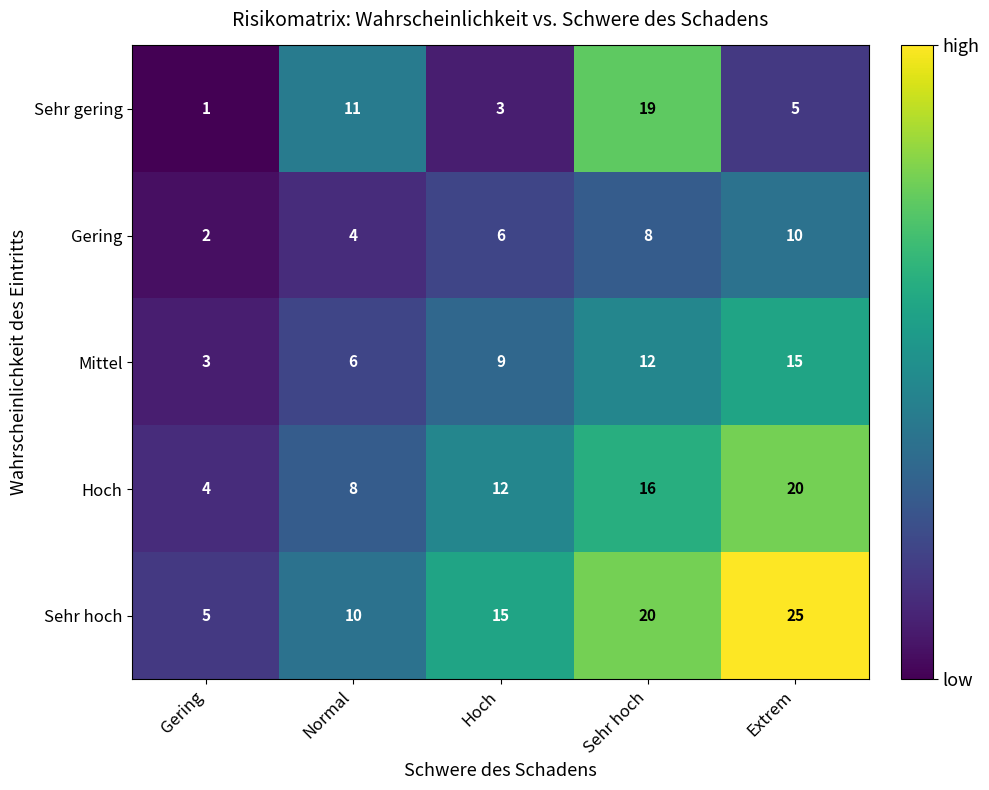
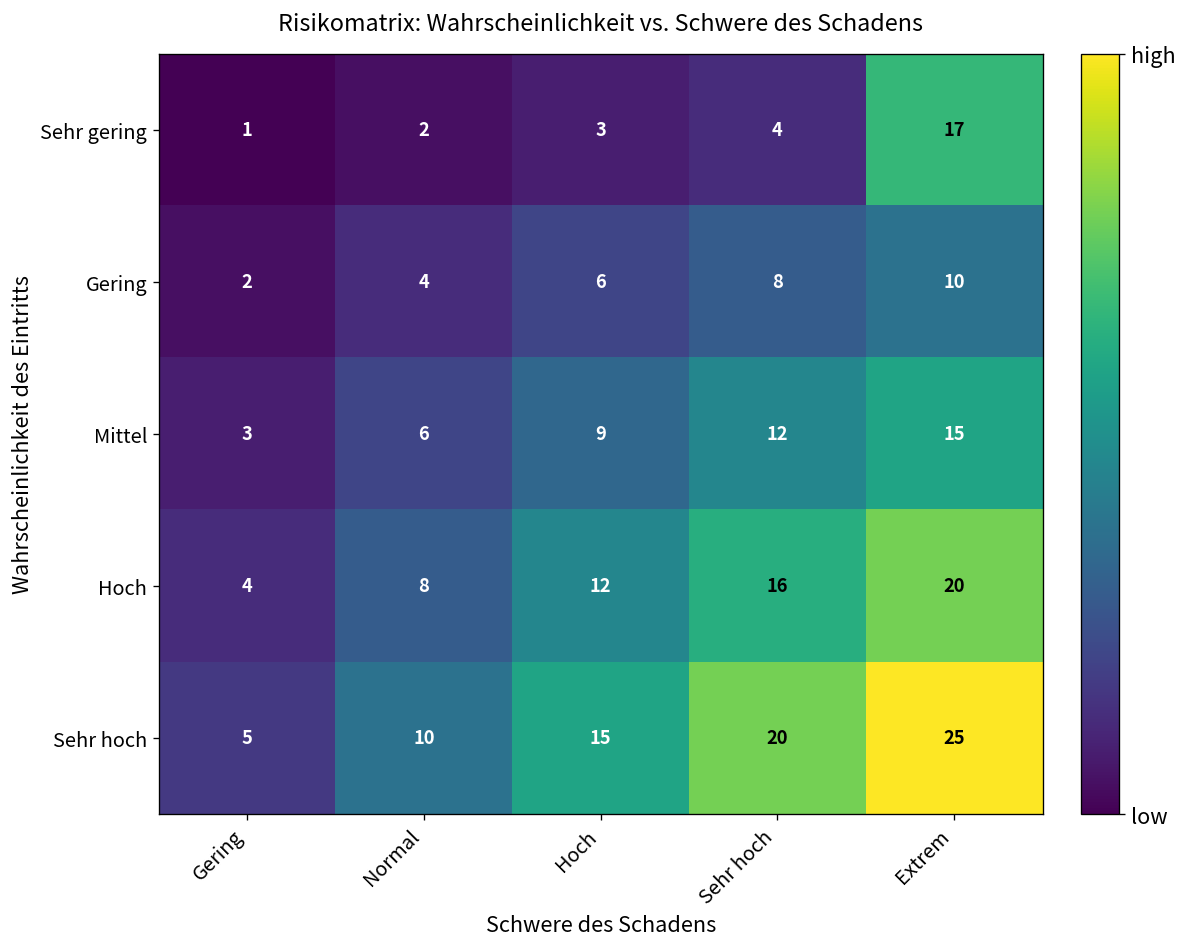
  {
    "Sehr gering": {
      "Gering": 1,
-     "Normal": 11,
+     "Normal": 2,
      "Hoch": 3,
-     "Sehr hoch": 19,
-     "Extrem": 5
+     "Sehr hoch": 4,
+     "Extrem": 17
    },
    "Gering": {
      "Gering": 2,
      "Normal": 4,
      "Hoch": 6,
      "Sehr hoch": 8,
      "Extrem": 10
    },
    "Mittel": {
      "Gering": 3,
      "Normal": 6,
      "Hoch": 9,
      "Sehr hoch": 12,
      "Extrem": 15
    },
    "Hoch": {
      "Gering": 4,
      "Normal": 8,
      "Hoch": 12,
      "Sehr hoch": 16,
      "Extrem": 20
    },
    "Sehr hoch": {
      "Gering": 5,
      "Normal": 10,
      "Hoch": 15,
      "Sehr hoch": 20,
      "Extrem": 25
    }
  }
